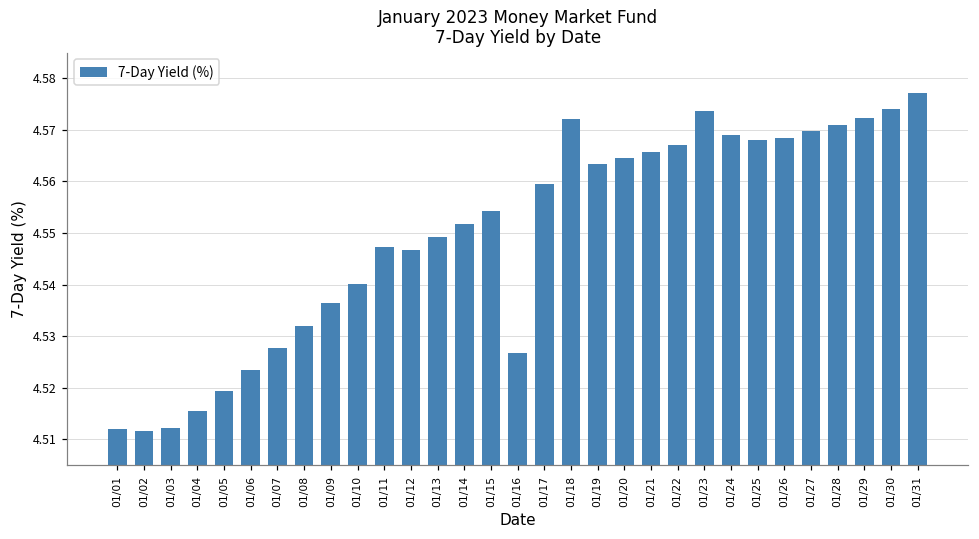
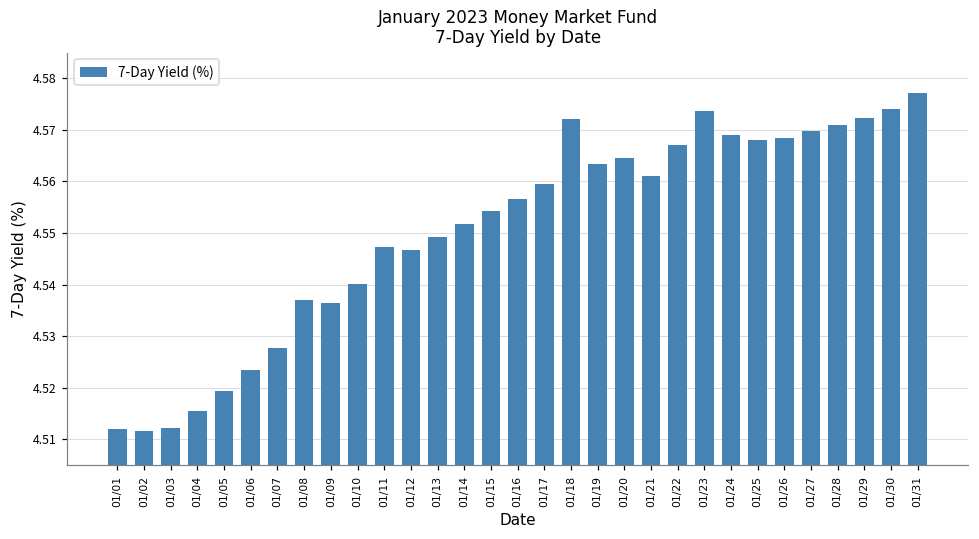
  {
    "01/01": 4.512,
    "01/02": 4.512,
    "01/03": 4.512,
    "01/04": 4.515,
    "01/05": 4.519,
    "01/06": 4.524,
    "01/07": 4.528,
-   "01/08": 4.532,
+   "01/08": 4.537,
    "01/09": 4.537,
    "01/10": 4.540,
    "01/11": 4.547,
    "01/12": 4.547,
    "01/13": 4.549,
    "01/14": 4.552,
    "01/15": 4.554,
-   "01/16": 4.527,
+   "01/16": 4.557,
    "01/17": 4.560,
    "01/18": 4.572,
    "01/19": 4.563,
    "01/20": 4.565,
-   "01/21": 4.566,
+   "01/21": 4.561,
    "01/22": 4.567,
    "01/23": 4.574,
    "01/24": 4.569,
    "01/25": 4.568,
    "01/26": 4.568,
    "01/27": 4.570,
    "01/28": 4.571,
    "01/29": 4.572,
    "01/30": 4.574,
    "01/31": 4.577
  }
